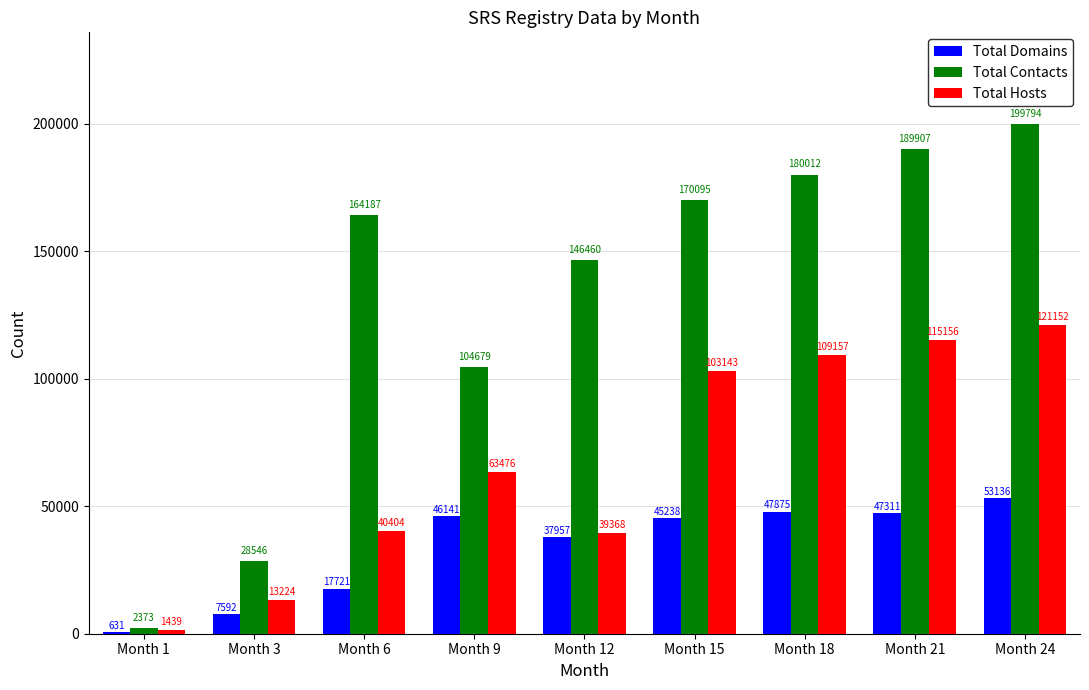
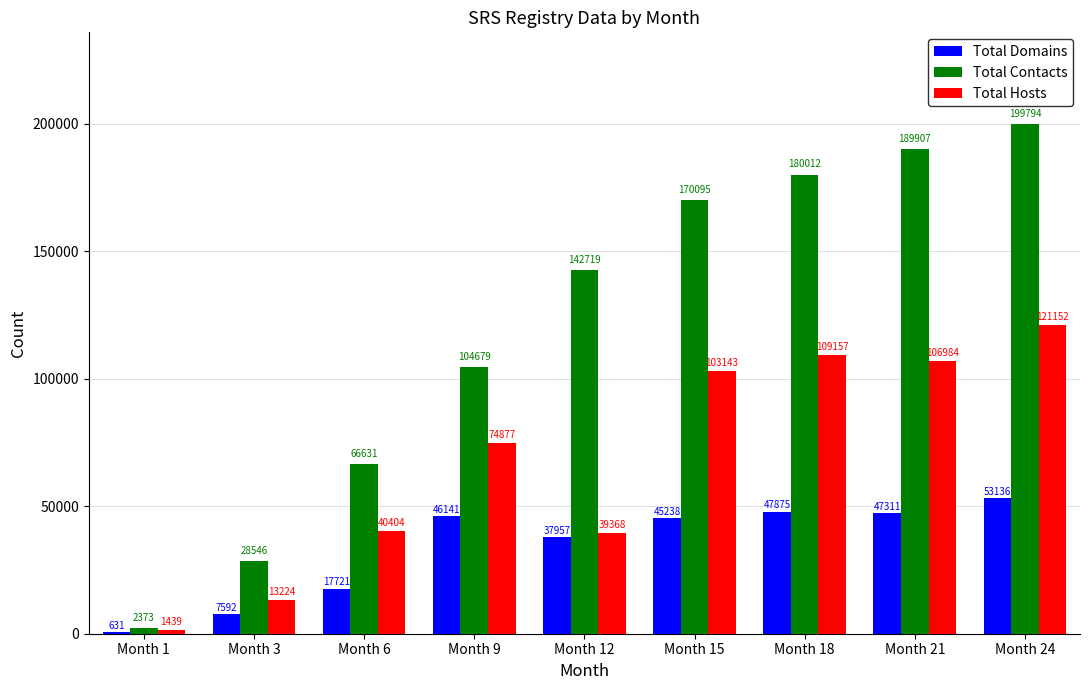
  {
    "Total Domains": {
      "Month 1": 631,
      "Month 3": 7592,
      "Month 6": 17721,
      "Month 9": 46141,
      "Month 12": 37957,
      "Month 15": 45238,
      "Month 18": 47875,
      "Month 21": 47311,
      "Month 24": 53136
    },
    "Total Contacts": {
      "Month 1": 2373,
      "Month 3": 28546,
-     "Month 6": 164187,
+     "Month 6": 66631,
      "Month 9": 104679,
-     "Month 12": 146460,
+     "Month 12": 142719,
      "Month 15": 170095,
      "Month 18": 180012,
      "Month 21": 189907,
      "Month 24": 199794
    },
    "Total Hosts": {
      "Month 1": 1439,
      "Month 3": 13224,
      "Month 6": 40404,
-     "Month 9": 63476,
+     "Month 9": 74877,
      "Month 12": 39368,
      "Month 15": 103143,
      "Month 18": 109157,
-     "Month 21": 115156,
+     "Month 21": 106984,
      "Month 24": 121152
    }
  }
